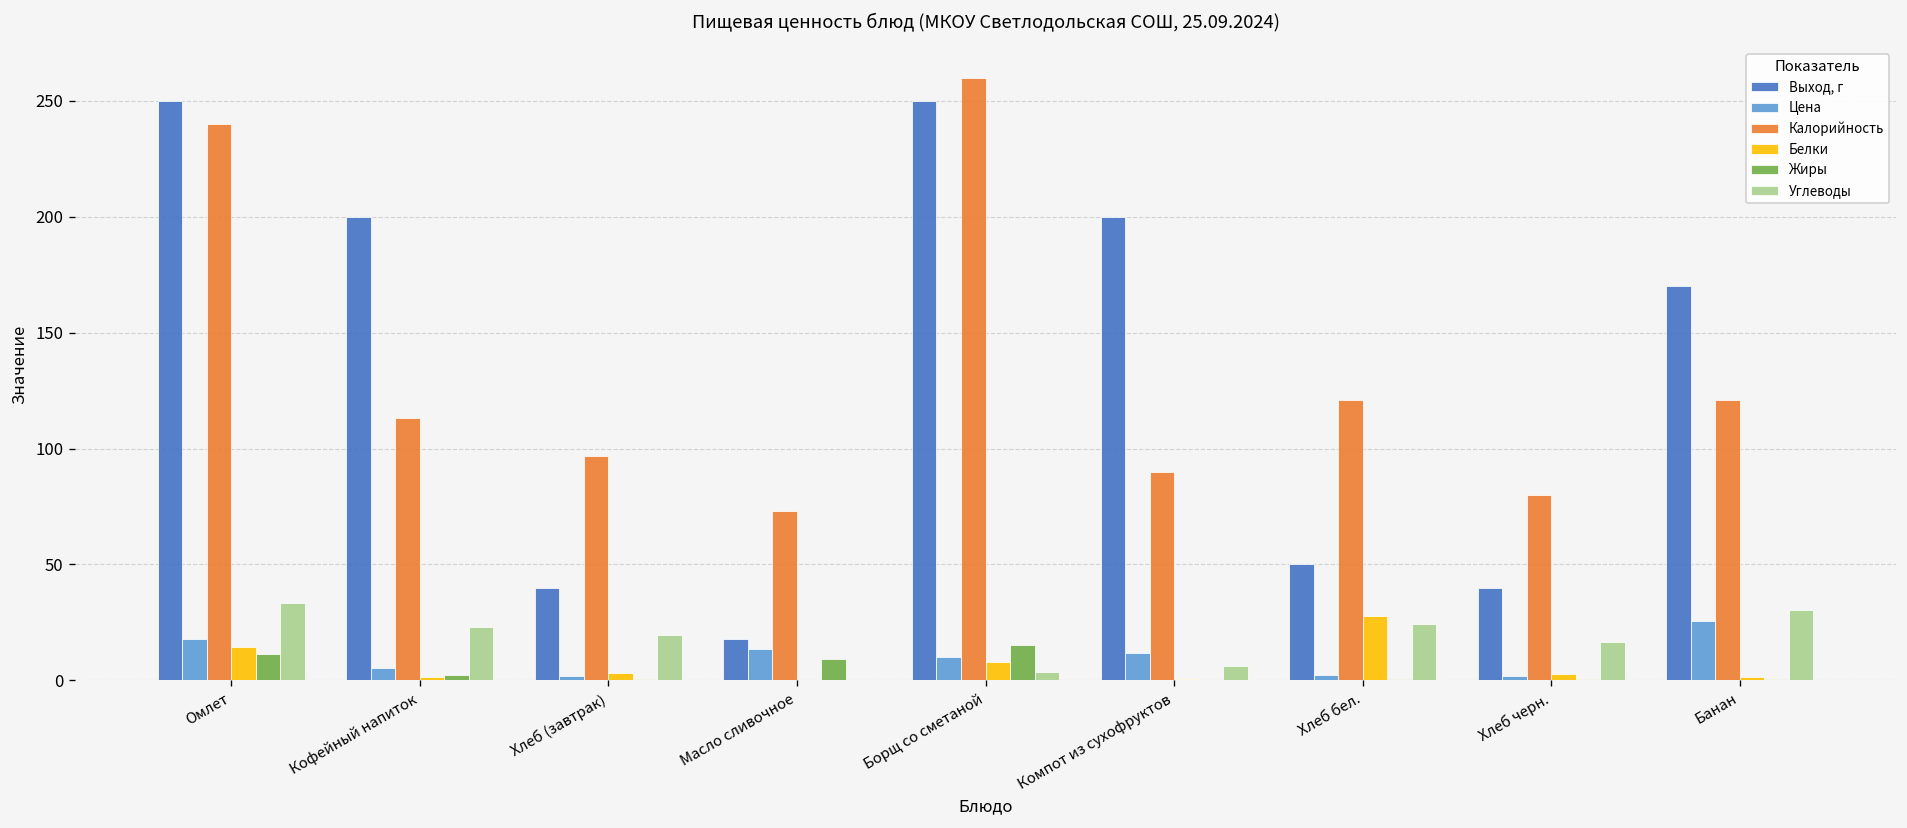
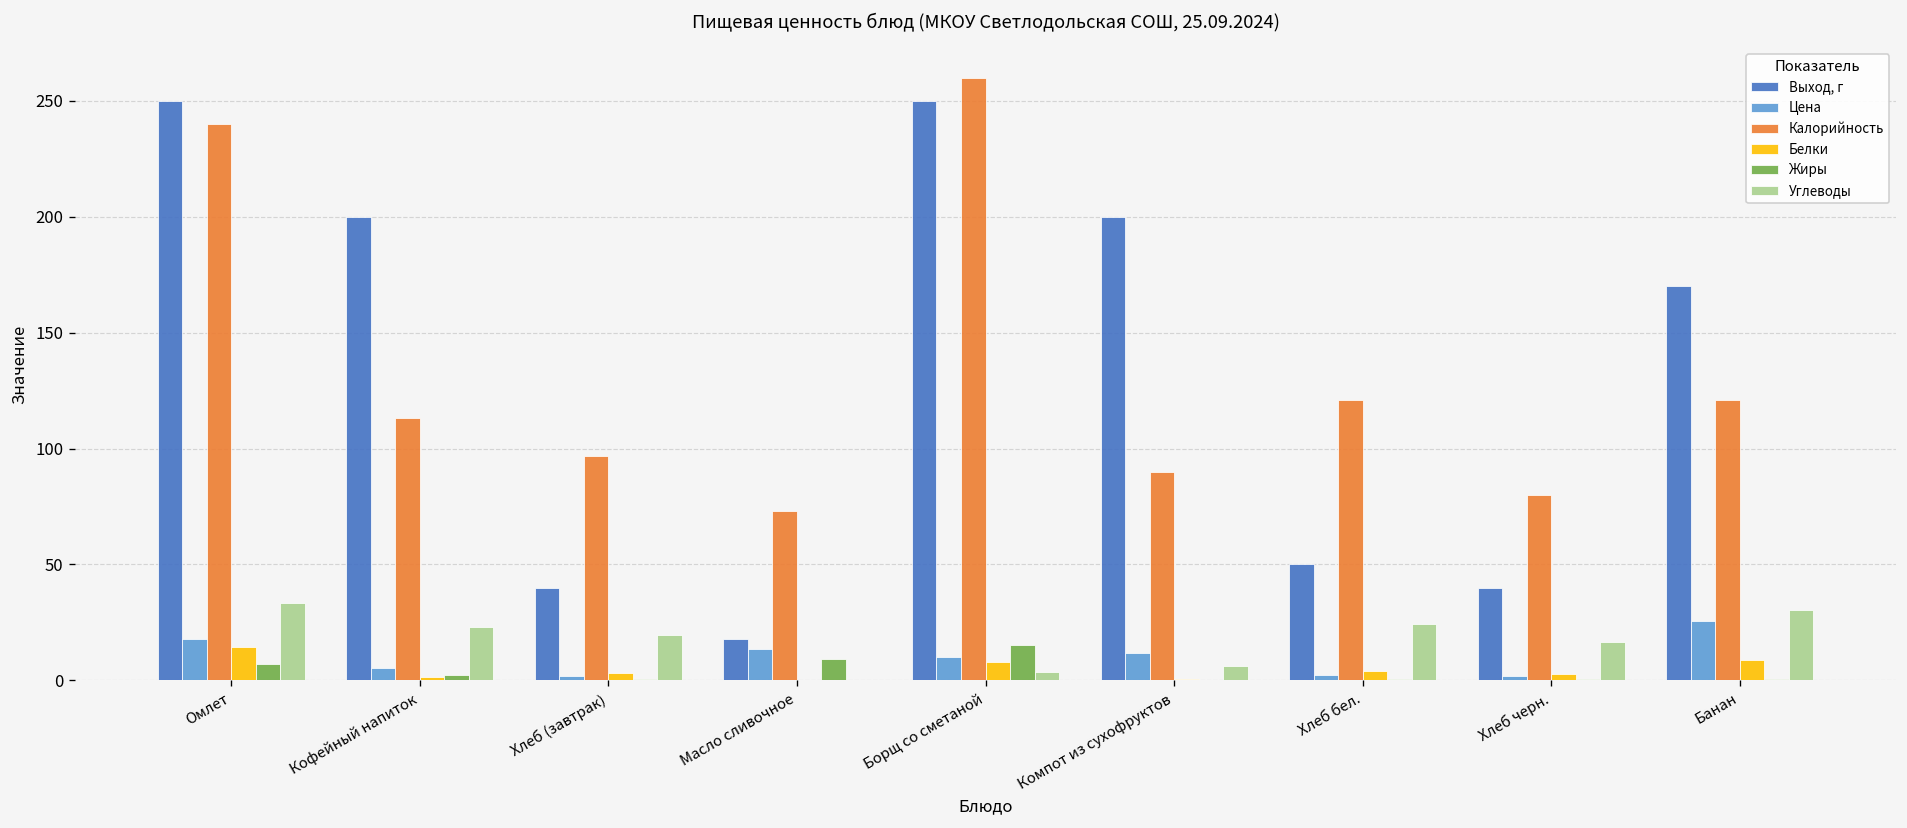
  {
    "Калорийность": {
      "Омлет": 240,
      "Кофейный напиток": 113,
      "Хлеб (завтрак)": 97,
      "Масло сливочное": 73,
      "Борщ со сметаной": 260,
      "Компот из сухофруктов": 90,
      "Хлеб бел.": 121,
      "Хлеб черн.": 80,
      "Банан": 121
    },
    "Белки": {
      "Омлет": 14,
      "Кофейный напиток": 2,
      "Хлеб (завтрак)": 3,
      "Масло сливочное": 0,
      "Борщ со сметаной": 8,
-     "Хлеб бел.": 28,
+     "Хлеб бел.": 4,
      "Хлеб черн.": 3,
-     "Банан": 2
+     "Банан": 9
    },
    "Жиры": {
-     "Омлет": 11,
+     "Омлет": 7,
      "Кофейный напиток": 2,
      "Масло сливочное": 9,
      "Борщ со сметаной": 15,
      "Компот из сухофруктов": 0
    },
    "Углеводы": {
      "Омлет": 33,
      "Кофейный напиток": 23,
      "Хлеб (завтрак)": 20,
      "Борщ со сметаной": 3,
      "Компот из сухофруктов": 6,
      "Хлеб бел.": 24,
      "Хлеб черн.": 16,
      "Банан": 30
    }
  }
